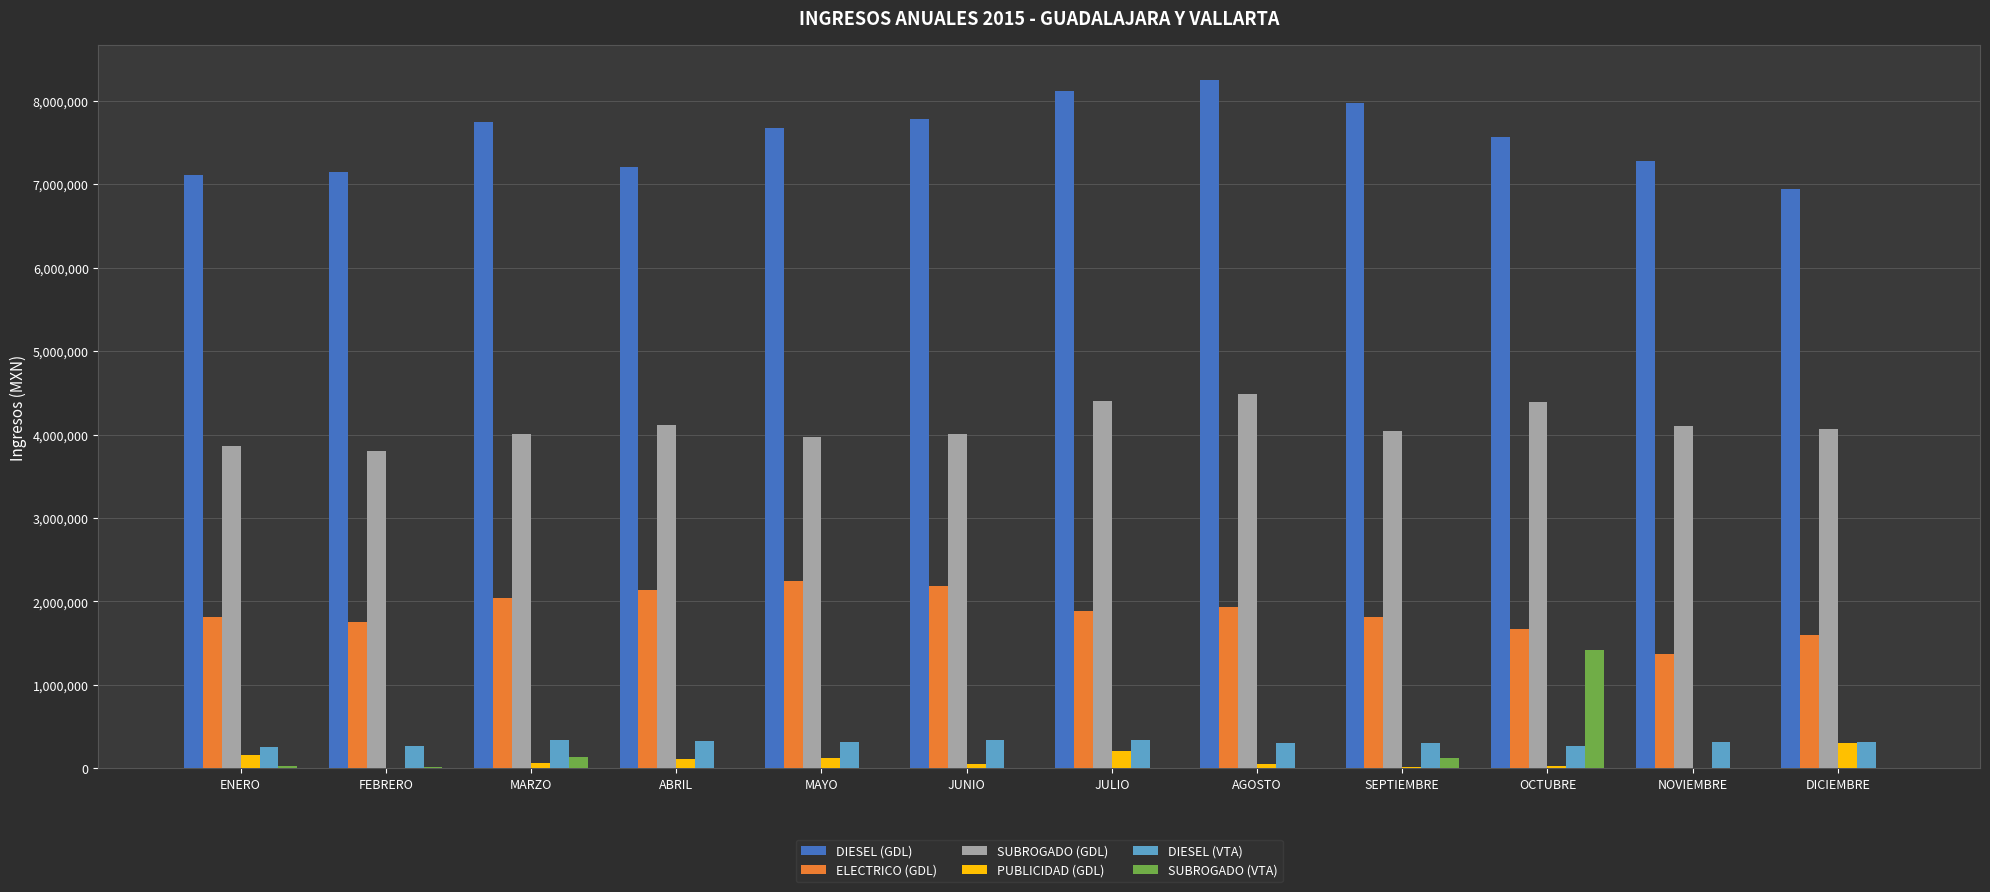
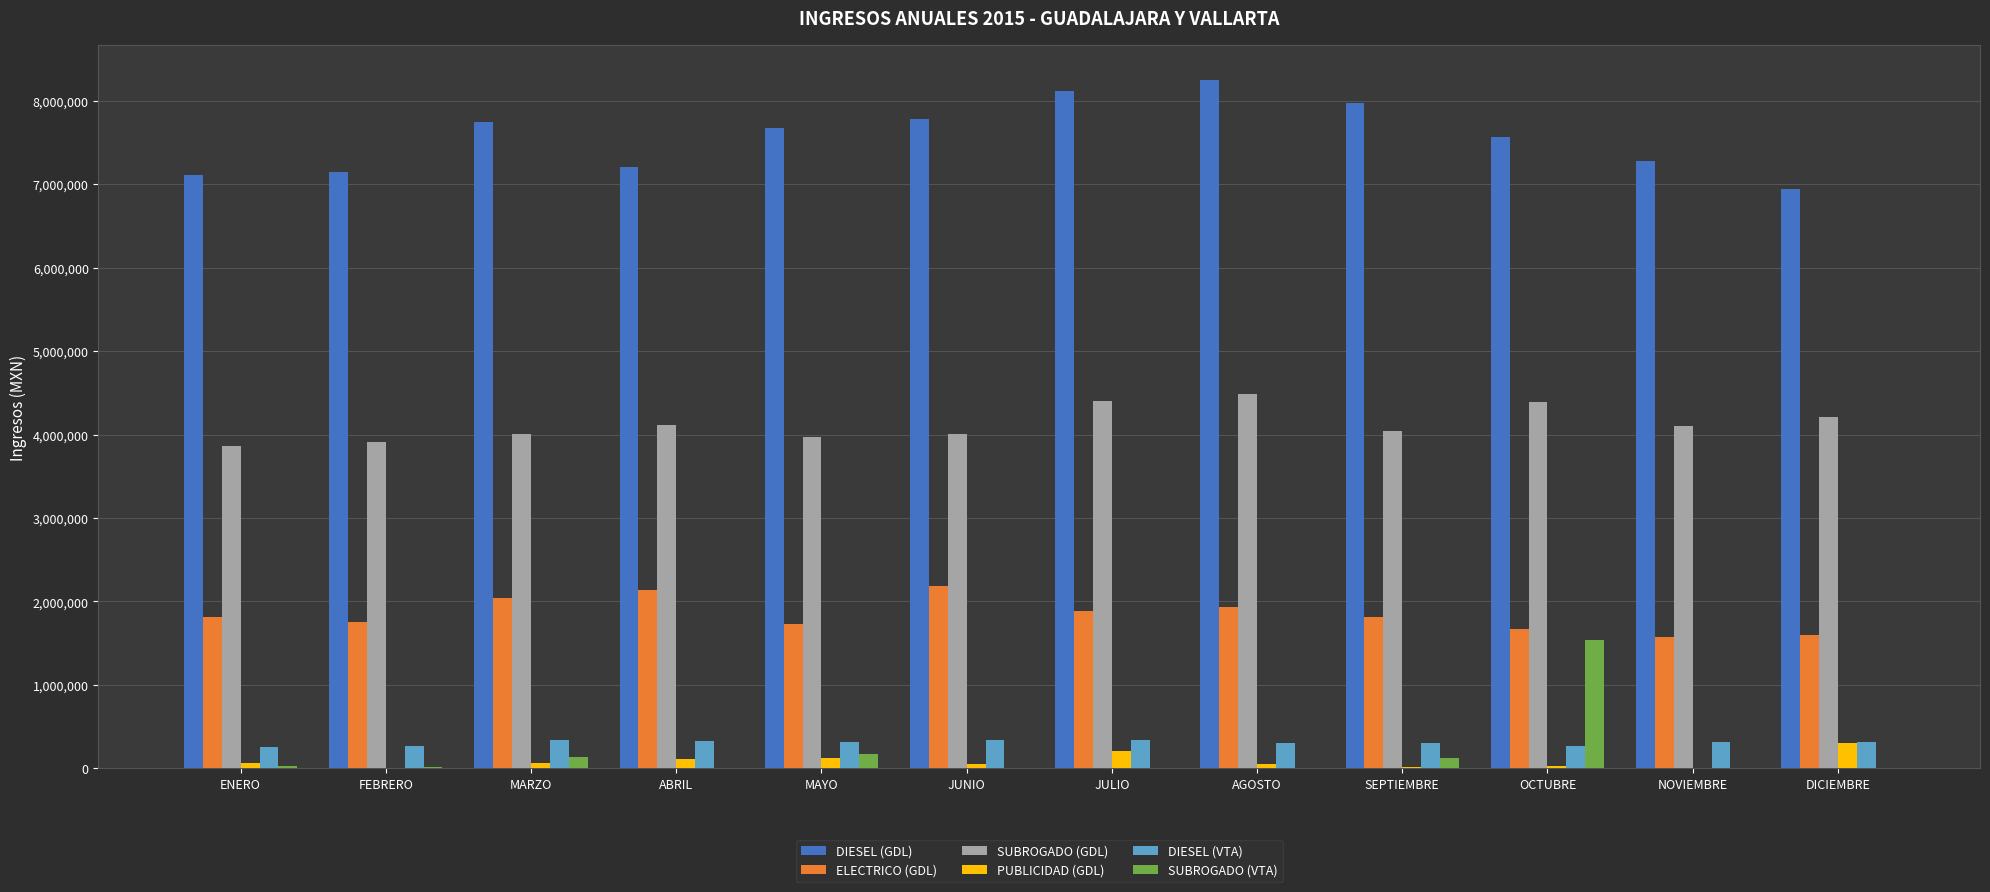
  {
    "ELECTRICO (GDL)": {
      "ENERO": "1,800,000",
      "FEBRERO": "1,800,000",
      "MARZO": "2,000,000",
      "ABRIL": "2,100,000",
-     "MAYO": "2,200,000",
+     "MAYO": "1,700,000",
      "JUNIO": "2,200,000",
      "JULIO": "1,900,000",
      "AGOSTO": "1,900,000",
      "SEPTIEMBRE": "1,800,000",
      "OCTUBRE": "1,700,000",
-     "NOVIEMBRE": "1,400,000",
+     "NOVIEMBRE": "1,600,000",
      "DICIEMBRE": "1,600,000"
    },
    "SUBROGADO (GDL)": {
      "ENERO": "3,900,000",
-     "FEBRERO": "3,800,000",
+     "FEBRERO": "3,900,000",
      "MARZO": "4,000,000",
      "ABRIL": "4,100,000",
      "MAYO": "4,000,000",
      "JUNIO": "4,000,000",
      "JULIO": "4,400,000",
      "AGOSTO": "4,500,000",
      "SEPTIEMBRE": "4,000,000",
      "OCTUBRE": "4,400,000",
      "NOVIEMBRE": "4,100,000",
-     "DICIEMBRE": "4,100,000"
+     "DICIEMBRE": "4,200,000"
    },
    "PUBLICIDAD (GDL)": {
-     "ENERO": "200,000",
+     "ENERO": "100,000",
      "MARZO": "100,000",
      "ABRIL": "100,000",
      "MAYO": "100,000",
      "JUNIO": "100,000",
      "JULIO": "200,000",
      "AGOSTO": "100,000",
      "DICIEMBRE": "300,000"
    },
    "SUBROGADO (VTA)": {
      "MARZO": "100,000",
      "ABRIL": "0",
-     "MAYO": "0",
+     "MAYO": "200,000",
      "SEPTIEMBRE": "100,000",
-     "OCTUBRE": "1,400,000",
+     "OCTUBRE": "1,500,000",
      "NOVIEMBRE": "0",
      "DICIEMBRE": "0"
    }
  }
